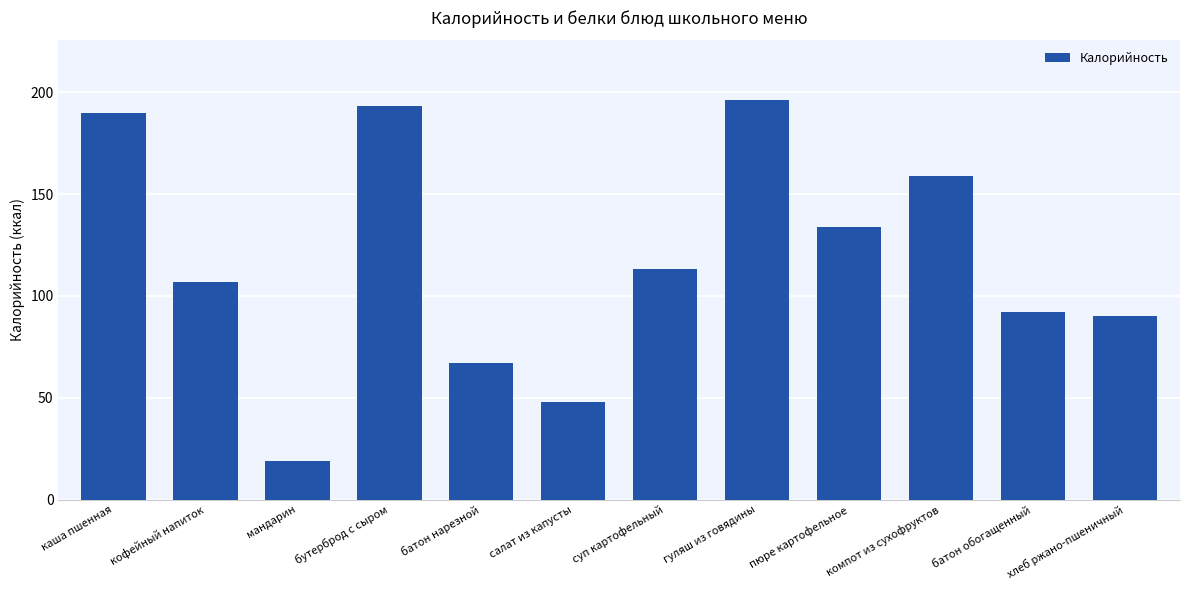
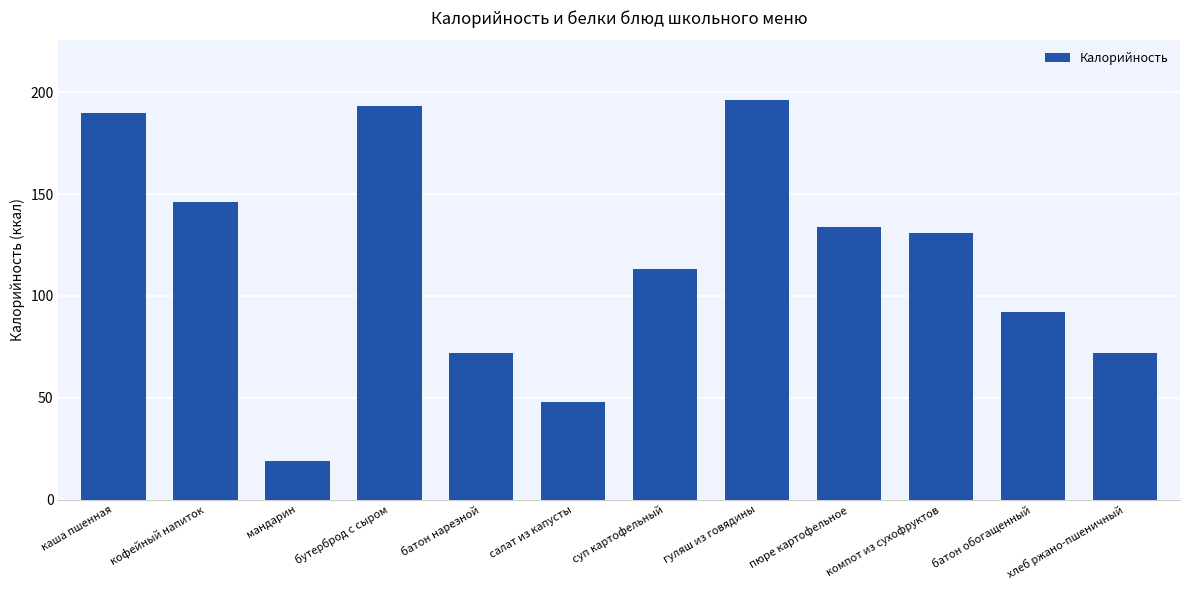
  {
    "каша пшенная": 190,
-   "кофейный напиток": 107,
+   "кофейный напиток": 146,
    "мандарин": 19,
    "бутерброд с сыром": 193,
-   "батон нарезной": 67,
+   "батон нарезной": 72,
    "салат из капусты": 48,
    "суп картофельный": 113,
    "гуляш из говядины": 196,
    "пюре картофельное": 134,
-   "компот из сухофруктов": 159,
+   "компот из сухофруктов": 131,
    "батон обогащенный": 92,
-   "хлеб ржано-пшеничный": 90
+   "хлеб ржано-пшеничный": 72
  }
